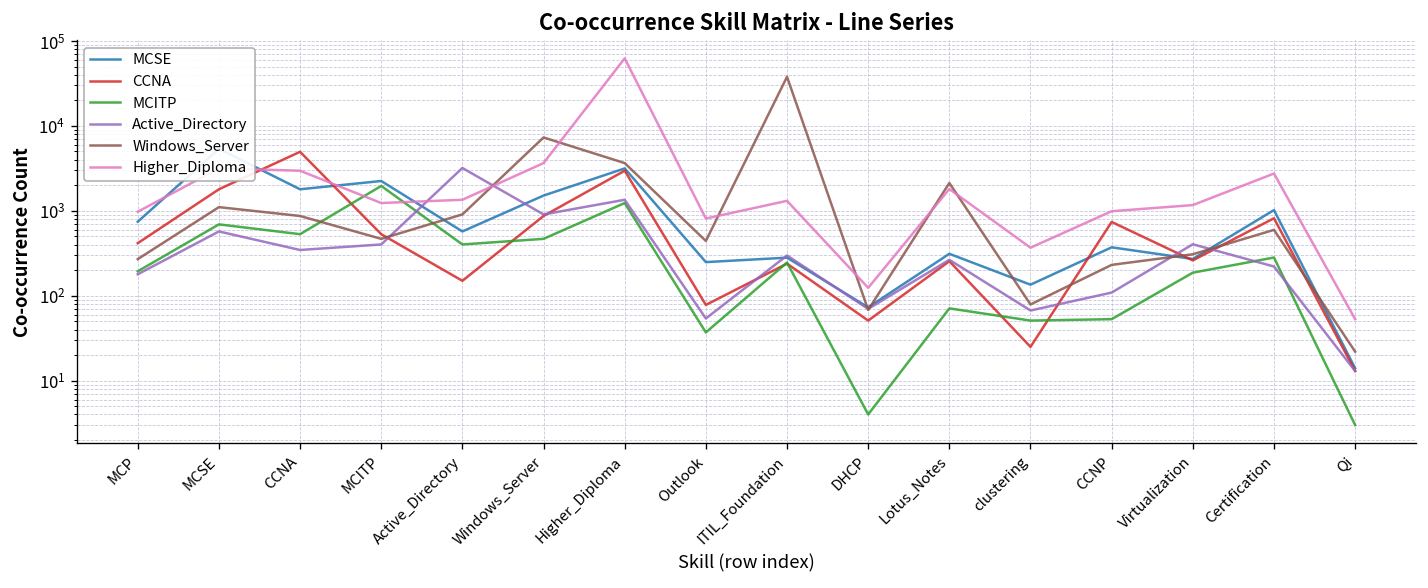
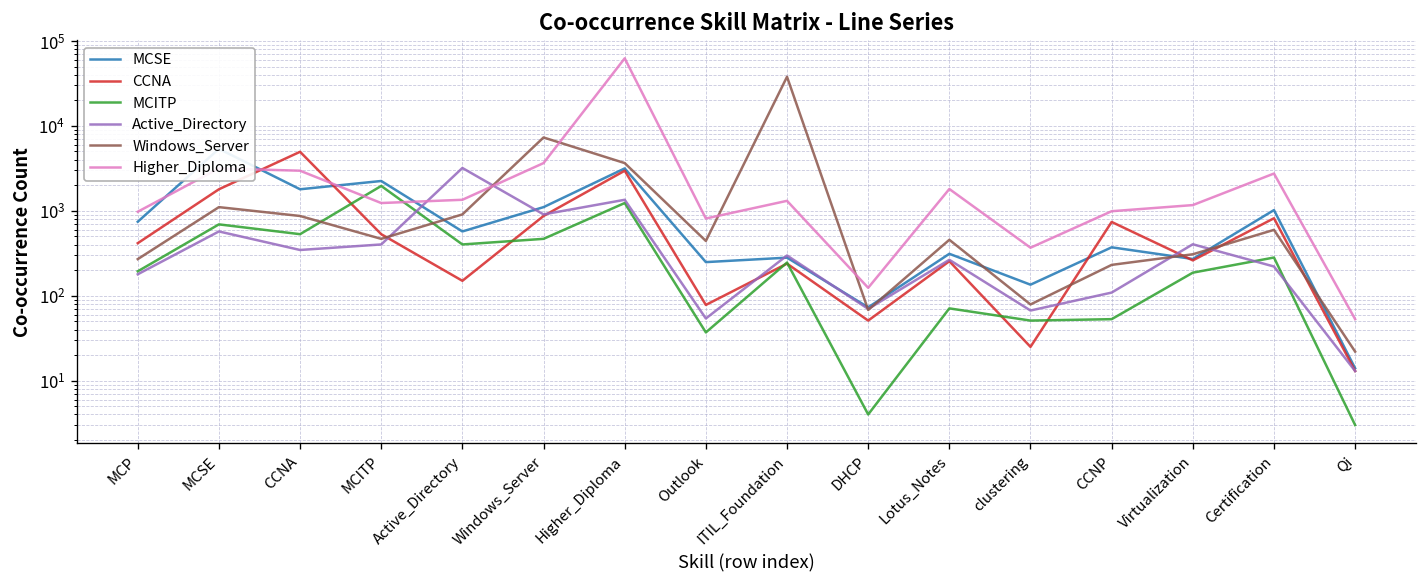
  {
    "MCSE": {
      "MCP": 700,
      "CCNA": 1800,
      "MCITP": 2200,
      "Active_Directory": 600,
-     "Windows_Server": 1500,
+     "Windows_Server": 1100,
      "Outlook": 250,
      "Lotus_Notes": 300,
      "clustering": 140,
      "CCNP": 400,
      "Certification": 1000
    },
    "CCNA": {
      "MCP": 400,
      "CCNA": 5000,
      "MCITP": 500,
      "Active_Directory": 150,
      "Outlook": 80,
      "DHCP": 50,
      "clustering": 25,
      "CCNP": 700,
      "Certification": 800
    },
    "MCITP": {
      "MCSE": 700,
      "CCNA": 500,
      "MCITP": 2000,
      "Active_Directory": 400,
      "Windows_Server": 500,
      "Higher_Diploma": 1200,
      "Outlook": 40,
      "DHCP": 4,
      "Lotus_Notes": 70,
      "clustering": 50,
      "CCNP": 50,
      "Virtualization": 190,
      "Certification": 280,
      "Qi": 3
    },
    "Active_Directory": {
      "MCSE": 600,
      "CCNA": 300,
      "MCITP": 400,
      "Active_Directory": 3000,
      "Higher_Diploma": 1400,
      "Outlook": 50,
      "clustering": 70,
      "CCNP": 110,
      "Virtualization": 400,
      "Certification": 220
    },
    "Windows_Server": {
      "MCP": 270,
      "MCSE": 1100,
      "CCNA": 900,
      "MCITP": 500,
      "Active_Directory": 900,
      "Windows_Server": 7000,
      "Higher_Diploma": 4000,
      "Outlook": 400,
      "ITIL_Foundation": 40000,
-     "Lotus_Notes": 2100,
+     "Lotus_Notes": 500,
      "clustering": 80,
      "CCNP": 230,
      "Virtualization": 300,
      "Certification": 600,
      "Qi": 22
    },
    "Higher_Diploma": {
      "MCP": 1000,
      "CCNA": 3000,
      "MCITP": 1200,
      "Active_Directory": 1400,
      "Windows_Server": 4000,
      "Higher_Diploma": 60000,
      "Outlook": 800,
      "ITIL_Foundation": 1300,
      "DHCP": 120,
      "Lotus_Notes": 1800,
      "clustering": 400,
      "CCNP": 1000,
      "Virtualization": 1200,
      "Certification": 2800,
      "Qi": 50
    }
  }
